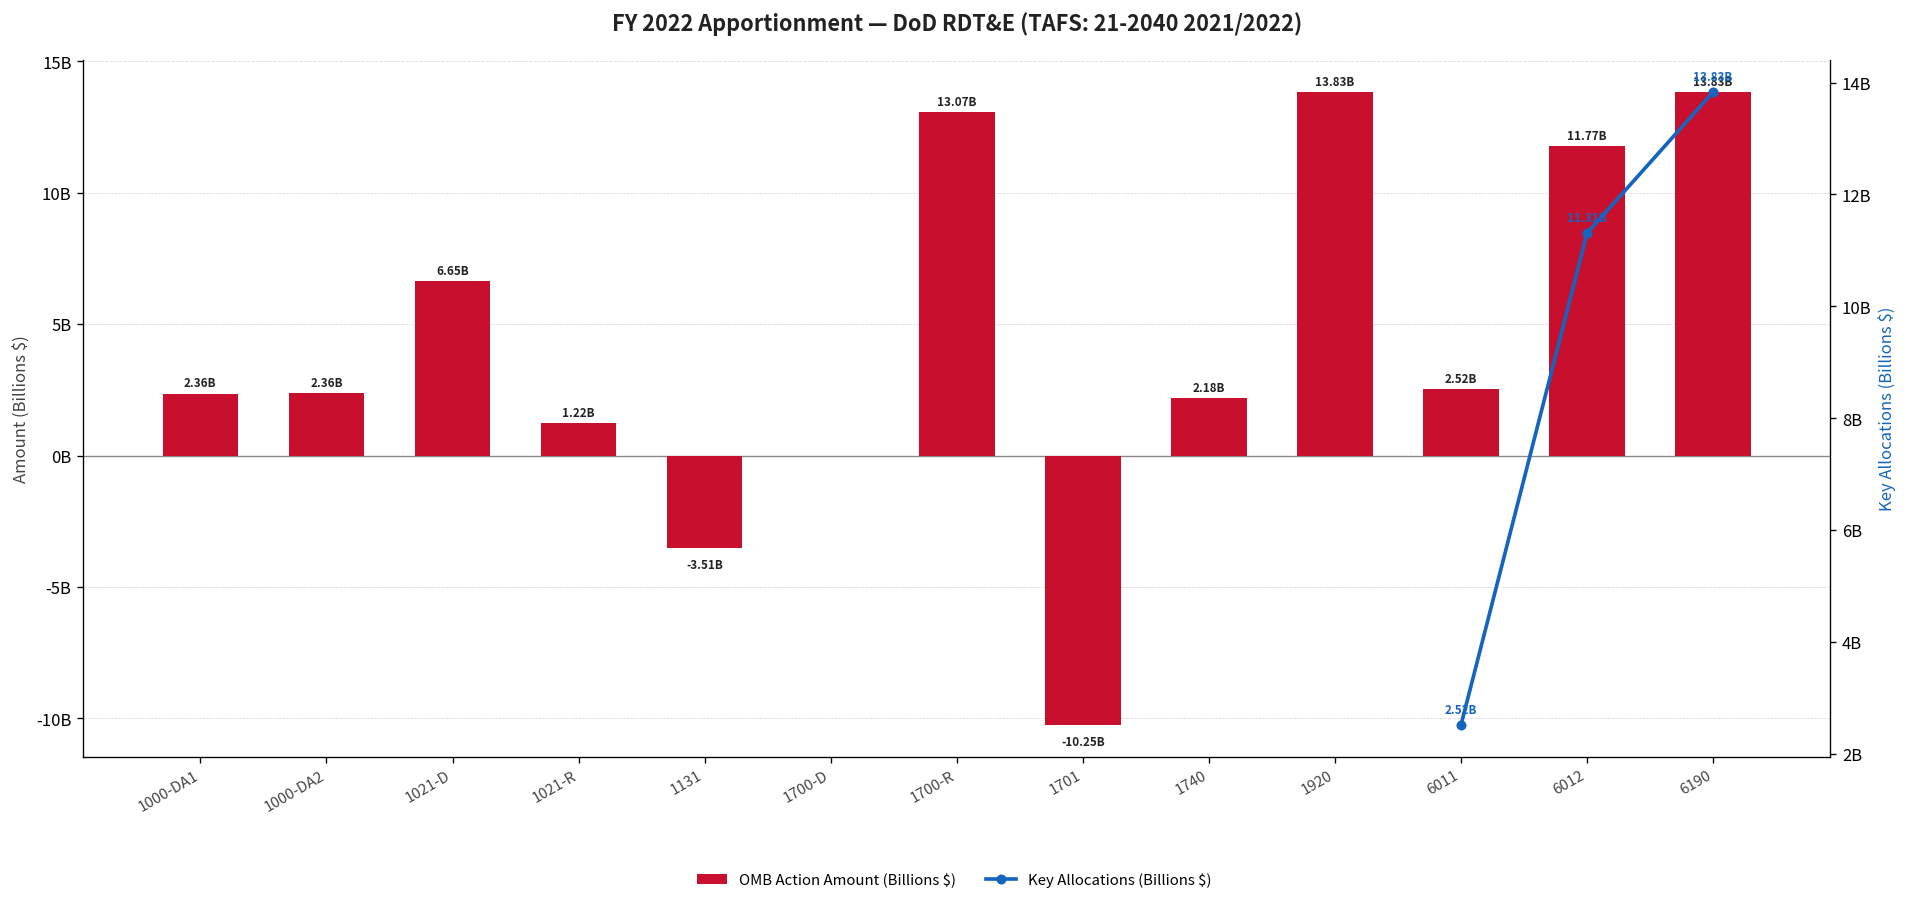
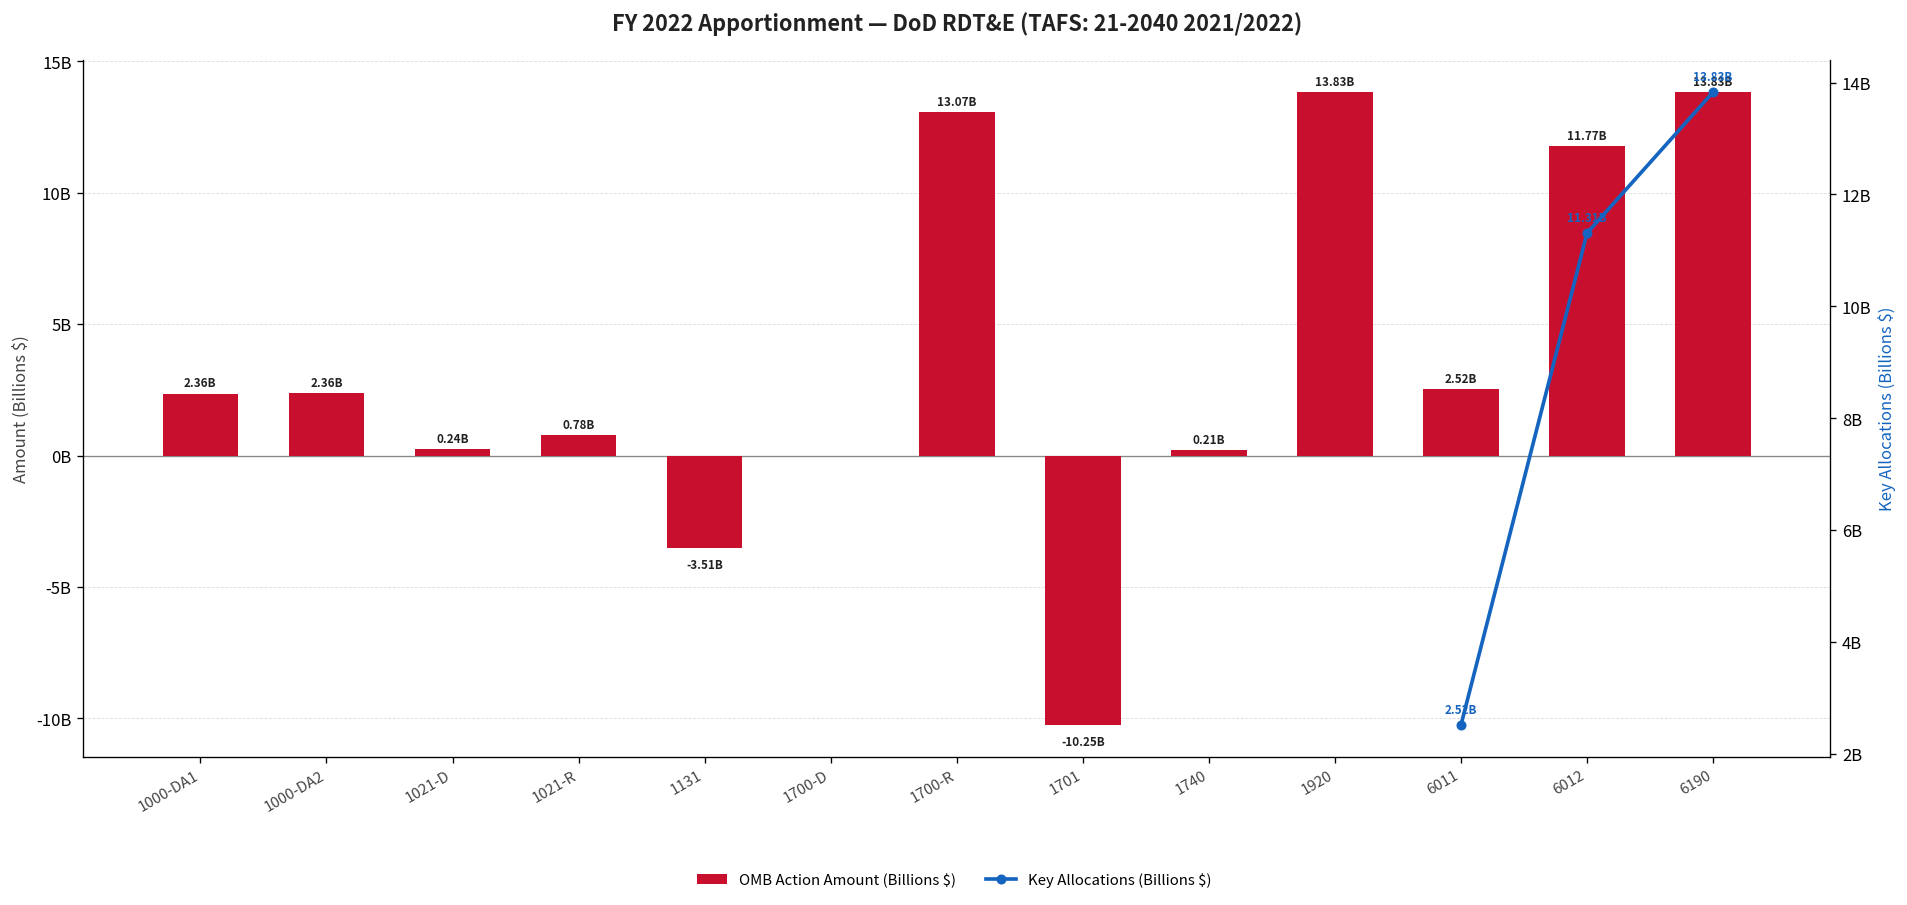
  {
    "OMB Action Amount (Billions $)": {
      "1000-DA1": "2.36B",
      "1000-DA2": "2.36B",
-     "1021-D": "6.65B",
-     "1021-R": "1.22B",
+     "1021-D": "0.24B",
+     "1021-R": "0.78B",
      "1131": "-3.51B",
      "1700-R": "13.07B",
      "1701": "-10.25B",
-     "1740": "2.18B",
+     "1740": "0.21B",
      "1920": "13.83B",
      "6011": "2.52B",
      "6012": "11.77B"
    },
    "Key Allocations (Billions $)": {
      "6011": "2.52B",
      "6012": "11.31B"
    }
  }
